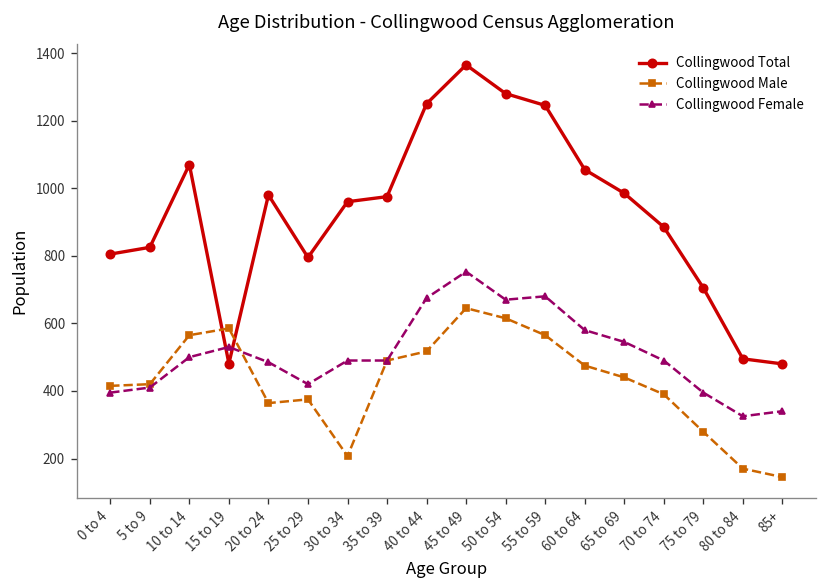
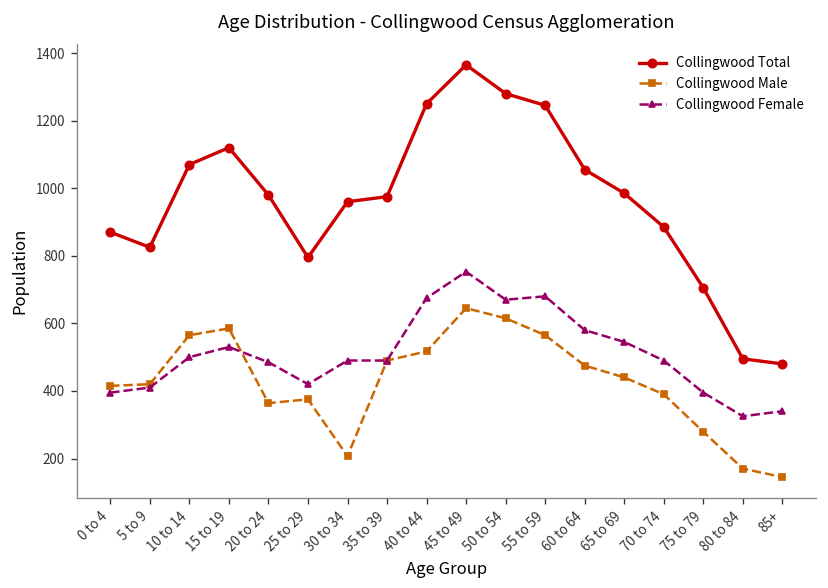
  {
    "Collingwood Total": {
-     "0 to 4": 810,
+     "0 to 4": 870,
      "5 to 9": 830,
      "10 to 14": 1070,
-     "15 to 19": 480,
+     "15 to 19": 1120,
      "20 to 24": 980,
      "25 to 29": 800,
      "30 to 34": 960,
      "35 to 39": 980,
      "40 to 44": 1250,
      "45 to 49": 1370,
      "50 to 54": 1280,
      "55 to 59": 1250,
      "60 to 64": 1060,
      "65 to 69": 990,
      "70 to 74": 890,
      "75 to 79": 710,
      "80 to 84": 500,
      "85+": 480
    },
    "Collingwood Male": {
      "0 to 4": 420,
      "5 to 9": 420,
      "10 to 14": 570,
      "15 to 19": 590,
      "20 to 24": 360,
      "25 to 29": 380,
      "30 to 34": 210,
      "40 to 44": 520,
      "45 to 49": 650,
      "50 to 54": 620,
      "55 to 59": 570,
      "60 to 64": 480,
      "65 to 69": 440,
      "70 to 74": 390,
      "75 to 79": 280,
      "80 to 84": 170,
      "85+": 150
    },
    "Collingwood Female": {
      "0 to 4": 400,
      "5 to 9": 410,
      "10 to 14": 500,
      "15 to 19": 530,
      "20 to 24": 490,
      "25 to 29": 420,
      "30 to 34": 490,
      "40 to 44": 680,
      "45 to 49": 750,
      "50 to 54": 670,
      "55 to 59": 680,
      "60 to 64": 580,
      "65 to 69": 550,
      "70 to 74": 490,
      "75 to 79": 400,
      "80 to 84": 330,
      "85+": 340
    }
  }
